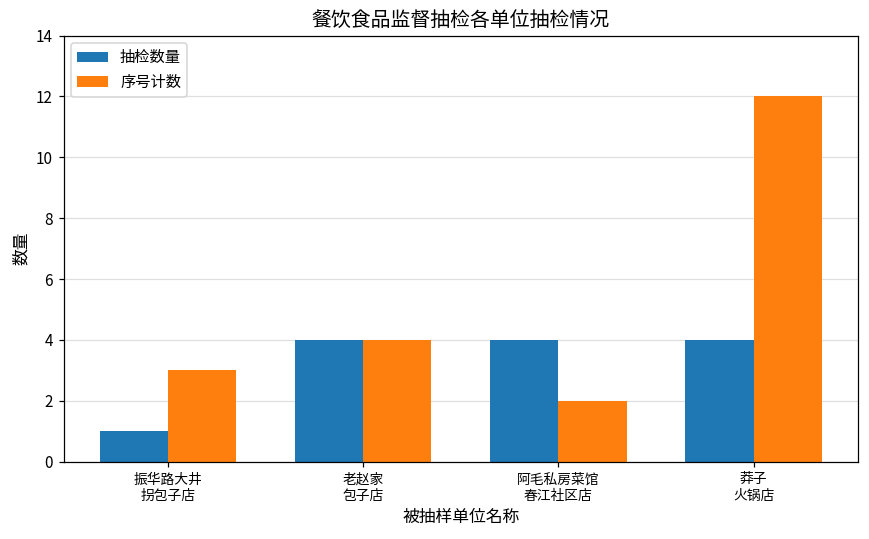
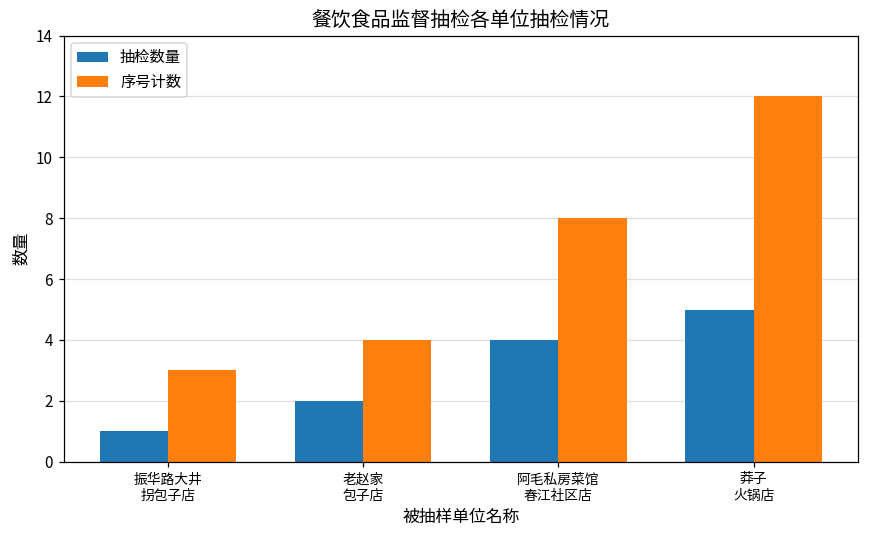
  {
    "抽检数量": {
      "振华路大井 拐包子店": 1,
-     "老赵家 包子店": 4,
+     "老赵家 包子店": 2,
      "阿毛私房菜馆 春江社区店": 4,
-     "莽子 火锅店": 4
+     "莽子 火锅店": 5
    },
    "序号计数": {
      "振华路大井 拐包子店": 3,
      "老赵家 包子店": 4,
-     "阿毛私房菜馆 春江社区店": 2,
+     "阿毛私房菜馆 春江社区店": 8,
      "莽子 火锅店": 12
    }
  }
